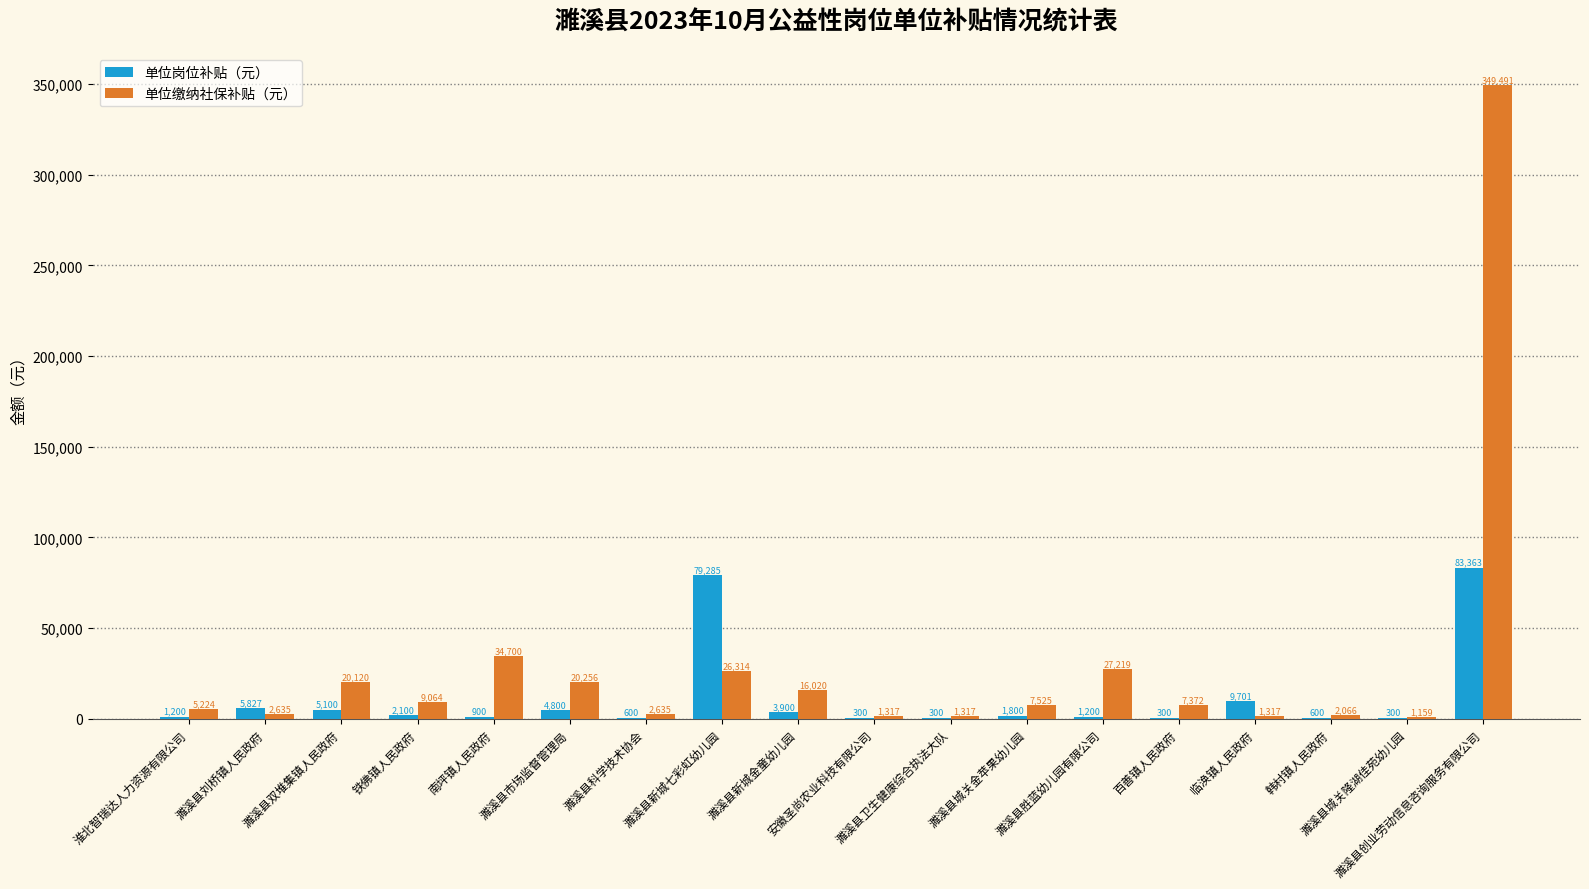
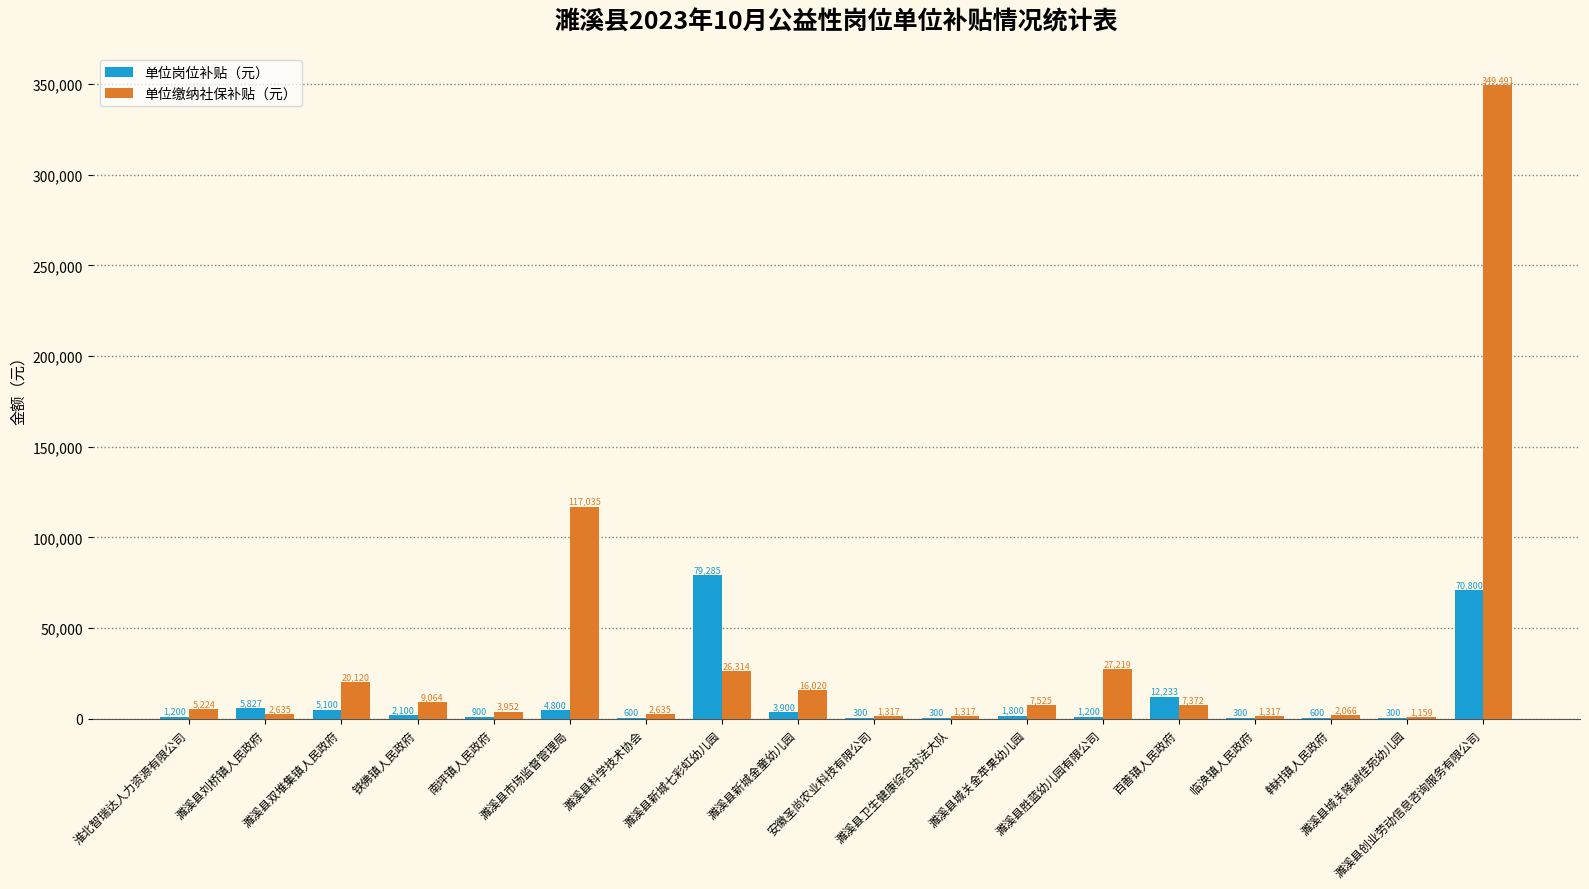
  {
    "单位岗位补贴（元）": {
      "淮北智瑞达人力资源有限公司": "1,200",
      "濉溪县刘桥镇人民政府": "5,827",
      "濉溪县双堆集镇人民政府": "5,100",
      "铁佛镇人民政府": "2,100",
      "南坪镇人民政府": "900",
      "濉溪县市场监督管理局": "4,800",
      "濉溪县科学技术协会": "600",
      "濉溪县新城七彩虹幼儿园": "79,285",
      "濉溪县新城金童幼儿园": "3,900",
      "安徽圣尚农业科技有限公司": "300",
      "濉溪县卫生健康综合执法大队": "300",
      "濉溪县城关金苹果幼儿园": "1,800",
      "濉溪县胜蓝幼儿园有限公司": "1,200",
-     "百善镇人民政府": "300",
-     "临涣镇人民政府": "9,701",
+     "百善镇人民政府": "12,233",
+     "临涣镇人民政府": "300",
      "韩村镇人民政府": "600",
      "濉溪县城关隆湖佳苑幼儿园": "300",
-     "濉溪县创业劳动信息咨询服务有限公司": "83,363"
+     "濉溪县创业劳动信息咨询服务有限公司": "70,800"
    },
    "单位缴纳社保补贴（元）": {
      "淮北智瑞达人力资源有限公司": "5,224",
      "濉溪县刘桥镇人民政府": "2,635",
      "濉溪县双堆集镇人民政府": "20,120",
      "铁佛镇人民政府": "9,064",
-     "南坪镇人民政府": "34,700",
-     "濉溪县市场监督管理局": "20,256",
+     "南坪镇人民政府": "3,952",
+     "濉溪县市场监督管理局": "117,035",
      "濉溪县科学技术协会": "2,635",
      "濉溪县新城七彩虹幼儿园": "26,314",
      "濉溪县新城金童幼儿园": "16,020",
      "安徽圣尚农业科技有限公司": "1,317",
      "濉溪县卫生健康综合执法大队": "1,317",
      "濉溪县城关金苹果幼儿园": "7,525",
      "濉溪县胜蓝幼儿园有限公司": "27,219",
      "百善镇人民政府": "7,372",
      "临涣镇人民政府": "1,317",
      "韩村镇人民政府": "2,066",
      "濉溪县城关隆湖佳苑幼儿园": "1,159",
      "濉溪县创业劳动信息咨询服务有限公司": "349,491"
    }
  }
